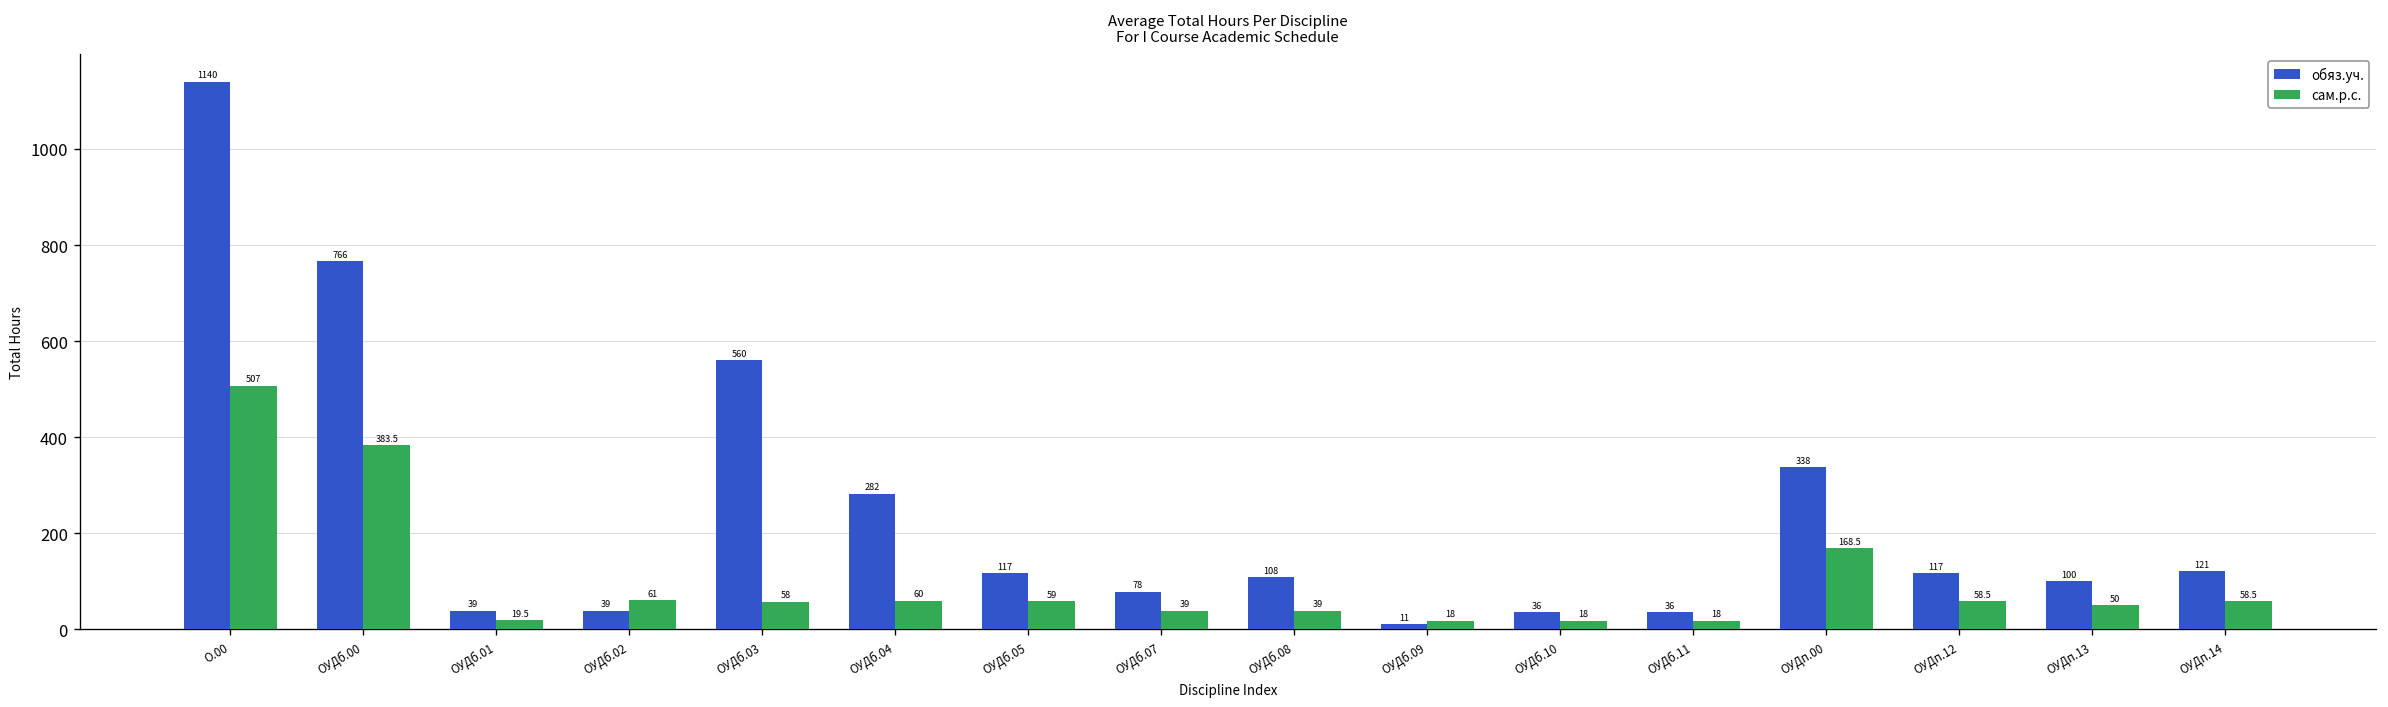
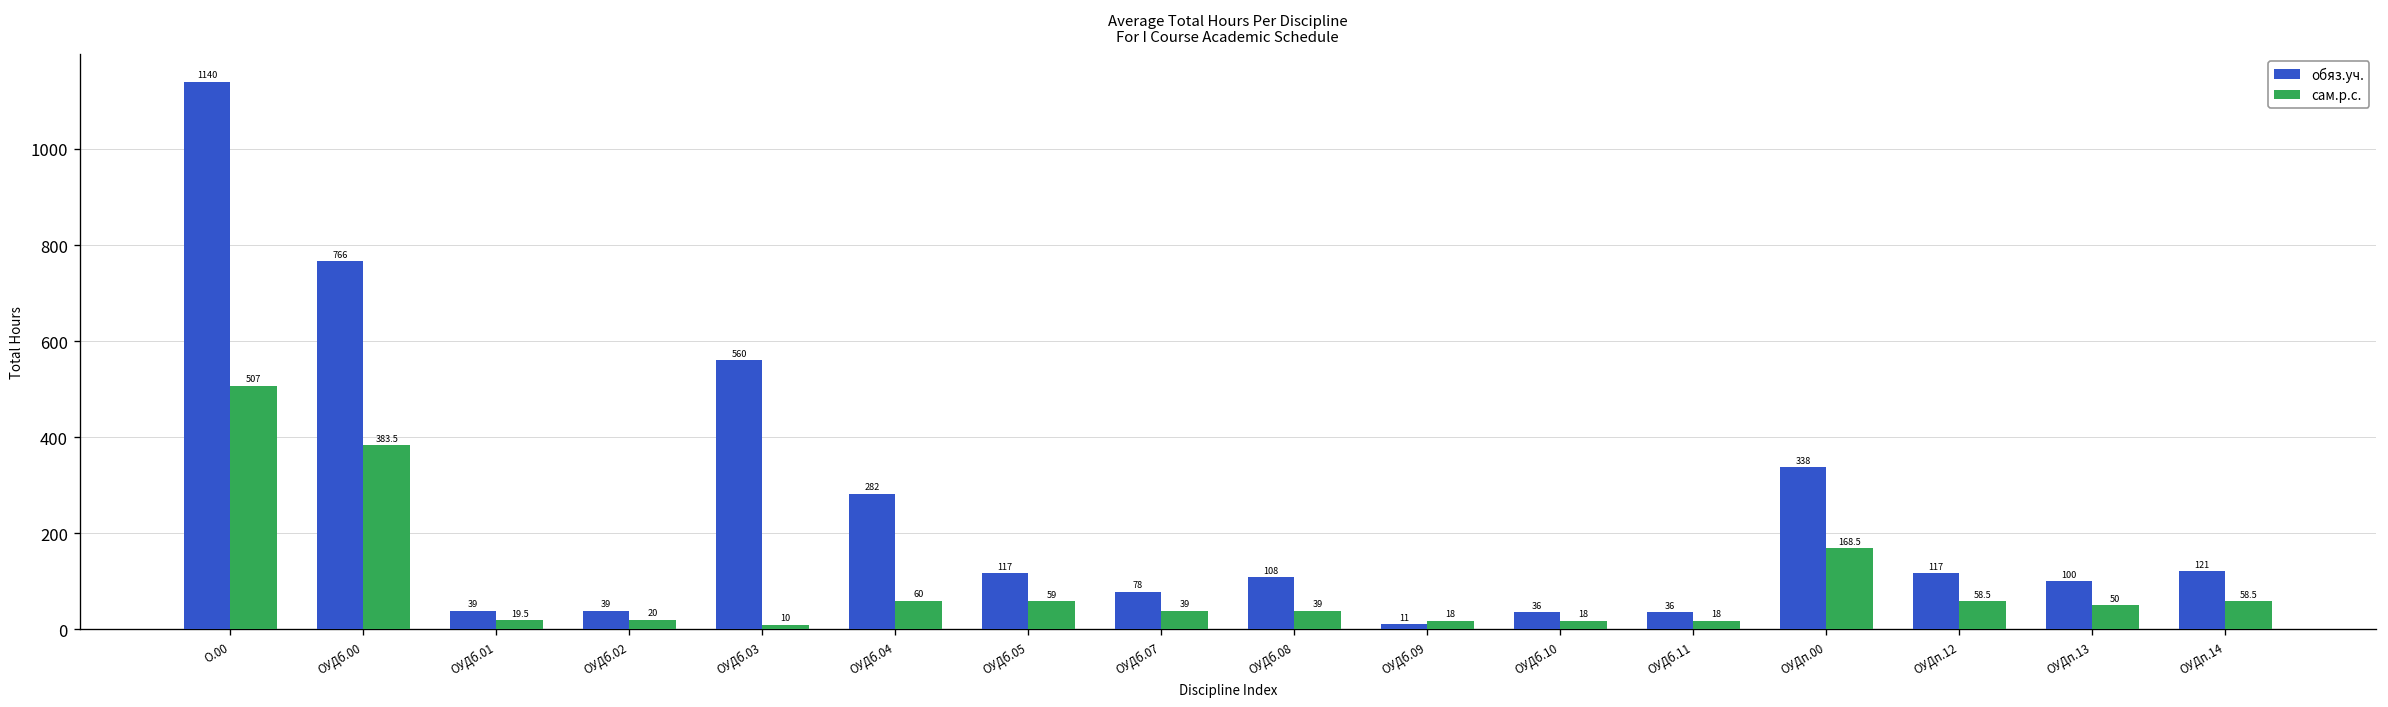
  {
    "обяз.уч.": {
      "О.00": 1140,
      "ОУДб.00": 766,
      "ОУДб.01": 39,
      "ОУДб.02": 39,
      "ОУДб.03": 560,
      "ОУДб.04": 282,
      "ОУДб.05": 117,
      "ОУДб.07": 78,
      "ОУДб.08": 108,
      "ОУДб.09": 11,
      "ОУДб.10": 36,
      "ОУДб.11": 36,
      "ОУДп.00": 338,
      "ОУДп.12": 117,
      "ОУДп.13": 100,
      "ОУДп.14": 121
    },
    "сам.р.с.": {
      "О.00": 507,
      "ОУДб.00": 383.5,
      "ОУДб.01": 19.5,
-     "ОУДб.02": 61,
-     "ОУДб.03": 58,
+     "ОУДб.02": 20,
+     "ОУДб.03": 10,
      "ОУДб.04": 60,
      "ОУДб.05": 59,
      "ОУДб.07": 39,
      "ОУДб.08": 39,
      "ОУДб.09": 18,
      "ОУДб.10": 18,
      "ОУДб.11": 18,
      "ОУДп.00": 168.5,
      "ОУДп.12": 58.5,
      "ОУДп.13": 50,
      "ОУДп.14": 58.5
    }
  }
